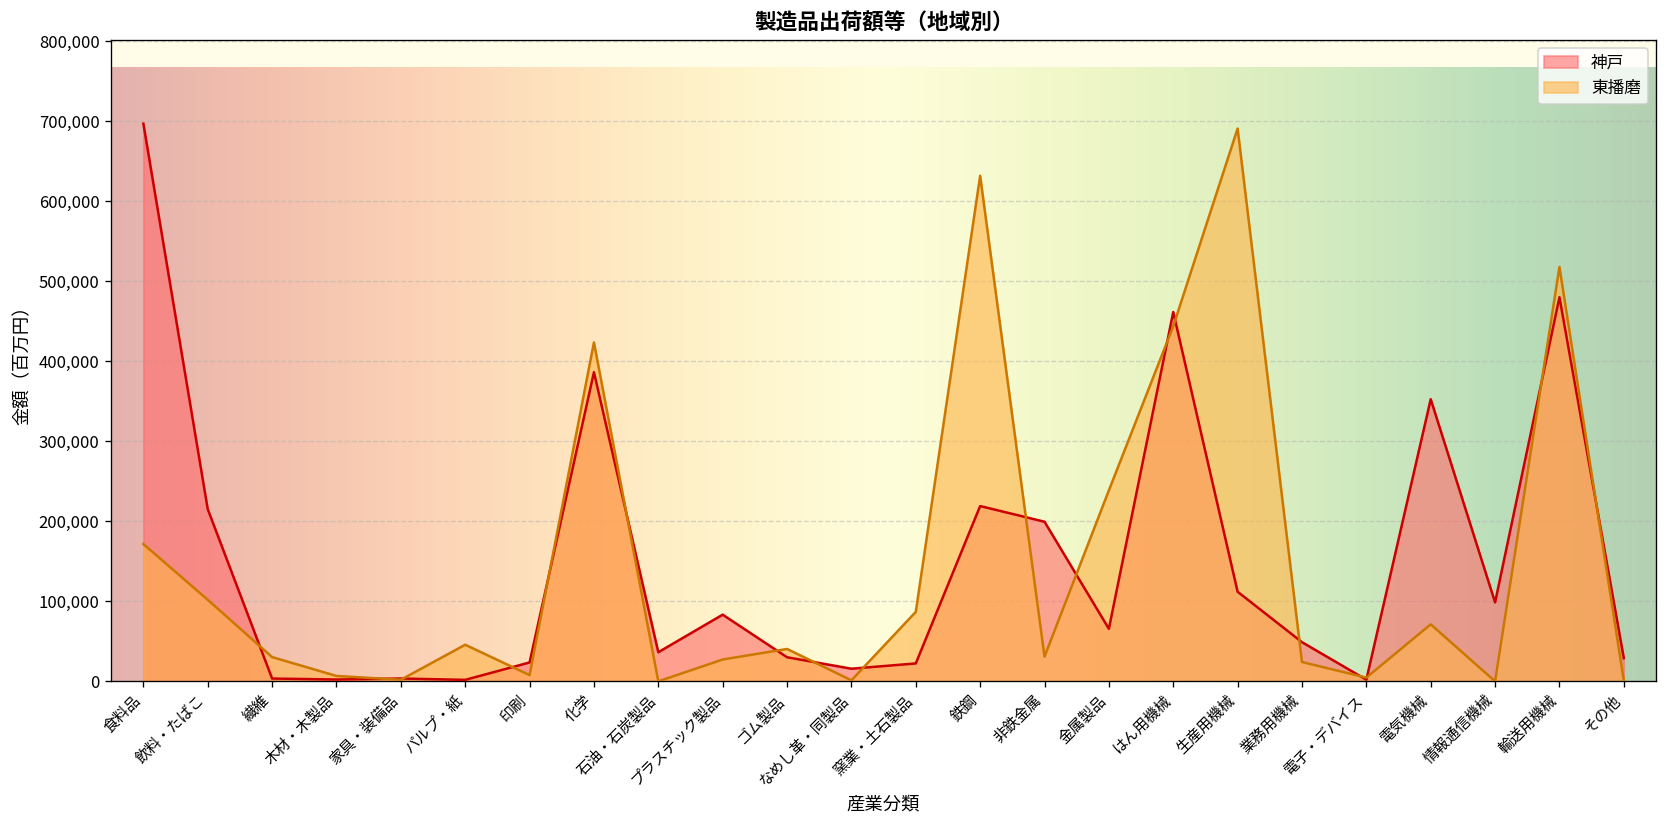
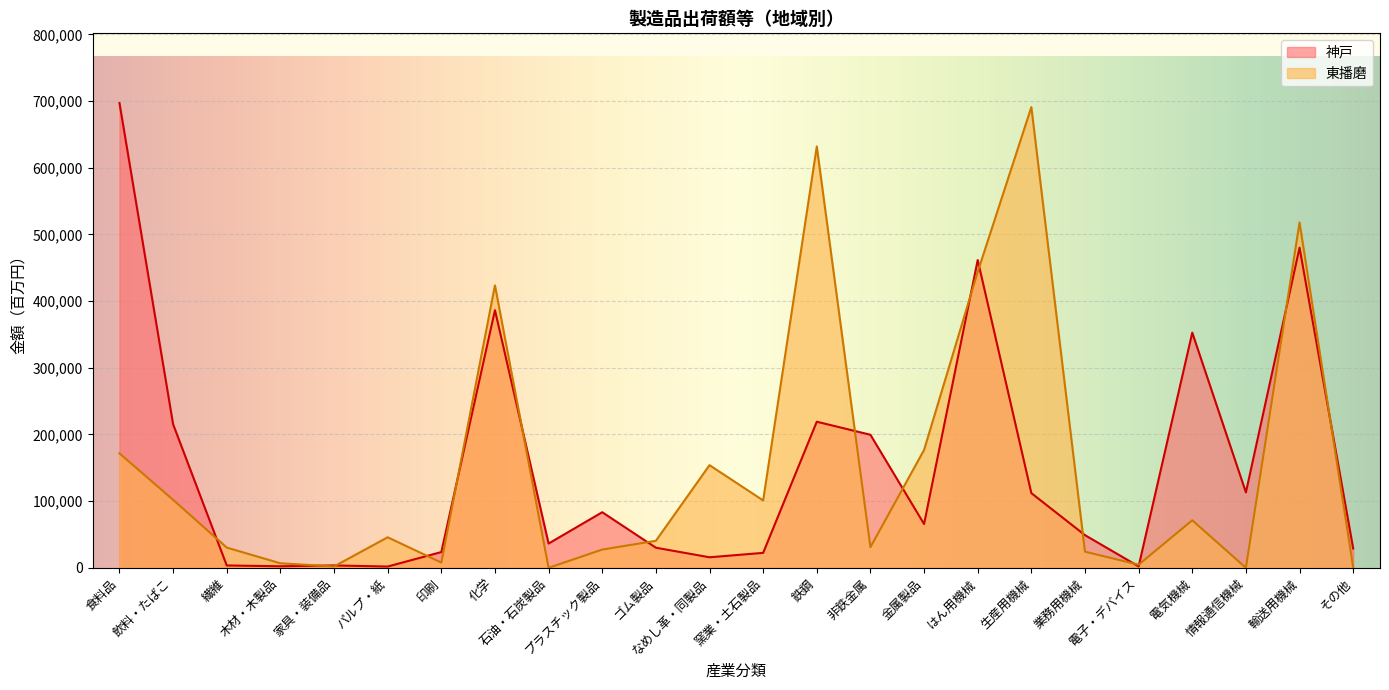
  {
    "神戸": {
      "食料品": "700,000",
      "飲料・たばこ": "220,000",
      "繊維": "0",
      "木材・木製品": "0",
      "パルプ・紙": "0",
      "印刷": "20,000",
      "化学": "390,000",
      "石油・石炭製品": "40,000",
      "プラスチック製品": "80,000",
      "ゴム製品": "30,000",
      "なめし革・同製品": "20,000",
      "窯業・土石製品": "20,000",
      "鉄鋼": "220,000",
      "非鉄金属": "200,000",
      "金属製品": "70,000",
      "はん用機械": "460,000",
      "生産用機械": "110,000",
      "業務用機械": "50,000",
      "電気機械": "350,000",
-     "情報通信機械": "100,000",
+     "情報通信機械": "110,000",
      "輸送用機械": "480,000",
      "その他": "30,000"
    },
    "東播磨": {
      "食料品": "170,000",
      "飲料・たばこ": "100,000",
      "繊維": "30,000",
      "木材・木製品": "10,000",
      "パルプ・紙": "50,000",
      "印刷": "10,000",
      "化学": "420,000",
      "石油・石炭製品": "0",
      "プラスチック製品": "30,000",
      "ゴム製品": "40,000",
-     "なめし革・同製品": "0",
-     "窯業・土石製品": "90,000",
+     "なめし革・同製品": "150,000",
+     "窯業・土石製品": "100,000",
      "鉄鋼": "630,000",
      "非鉄金属": "30,000",
-     "金属製品": "240,000",
+     "金属製品": "180,000",
      "はん用機械": "440,000",
      "生産用機械": "690,000",
      "業務用機械": "20,000",
      "電気機械": "70,000",
      "情報通信機械": "0",
      "輸送用機械": "520,000",
      "その他": "0"
    }
  }
